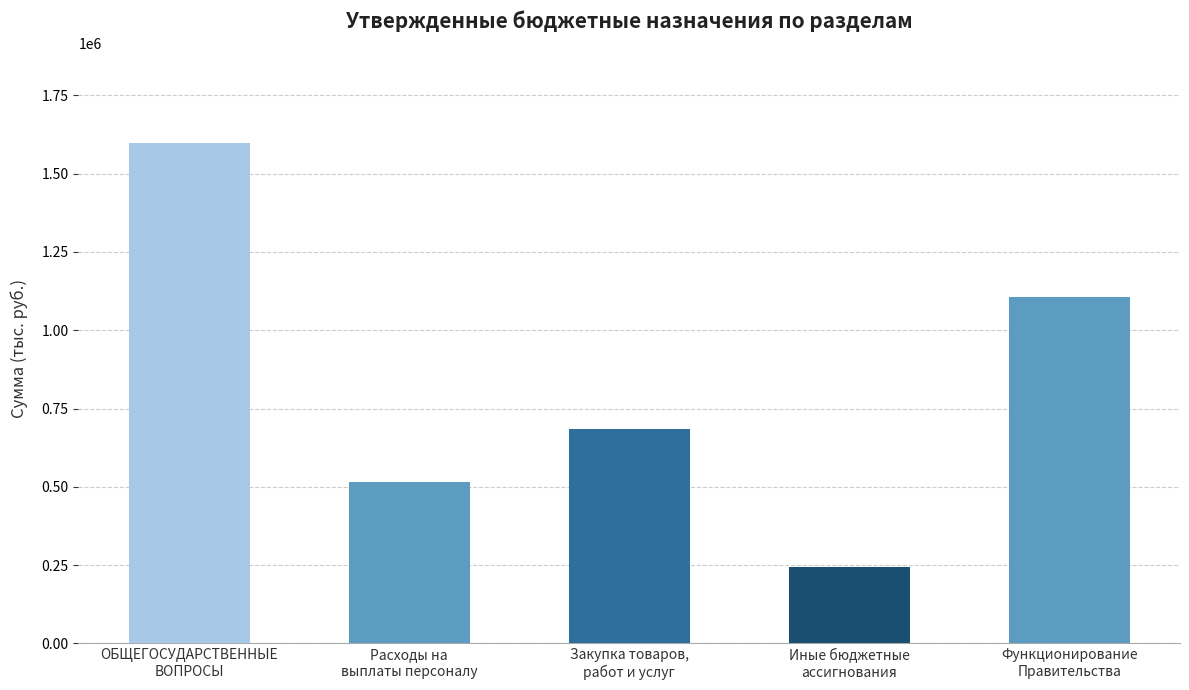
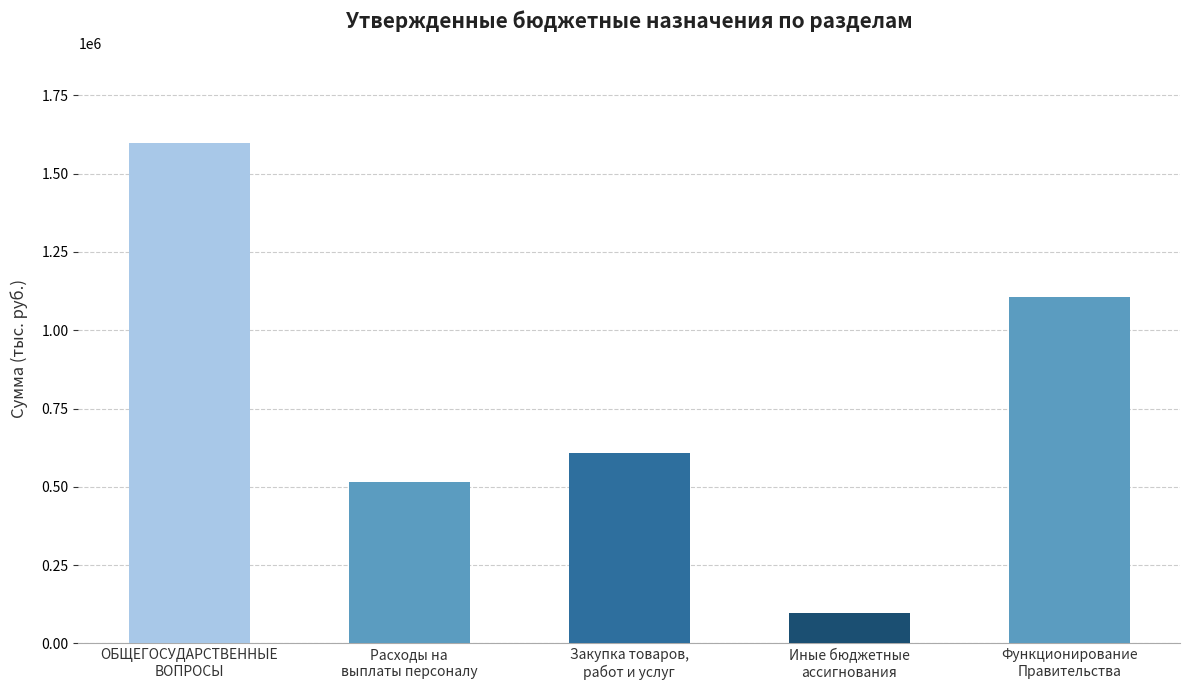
  {
    "ОБЩЕГОСУДАРСТВЕННЫЕ ВОПРОСЫ": 1600000,
    "Расходы на выплаты персоналу": 510000,
-   "Закупка товаров, работ и услуг": 680000,
-   "Иные бюджетные ассигнования": 240000,
+   "Закупка товаров, работ и услуг": 610000,
+   "Иные бюджетные ассигнования": 100000,
    "Функционирование Правительства": 1110000
  }
